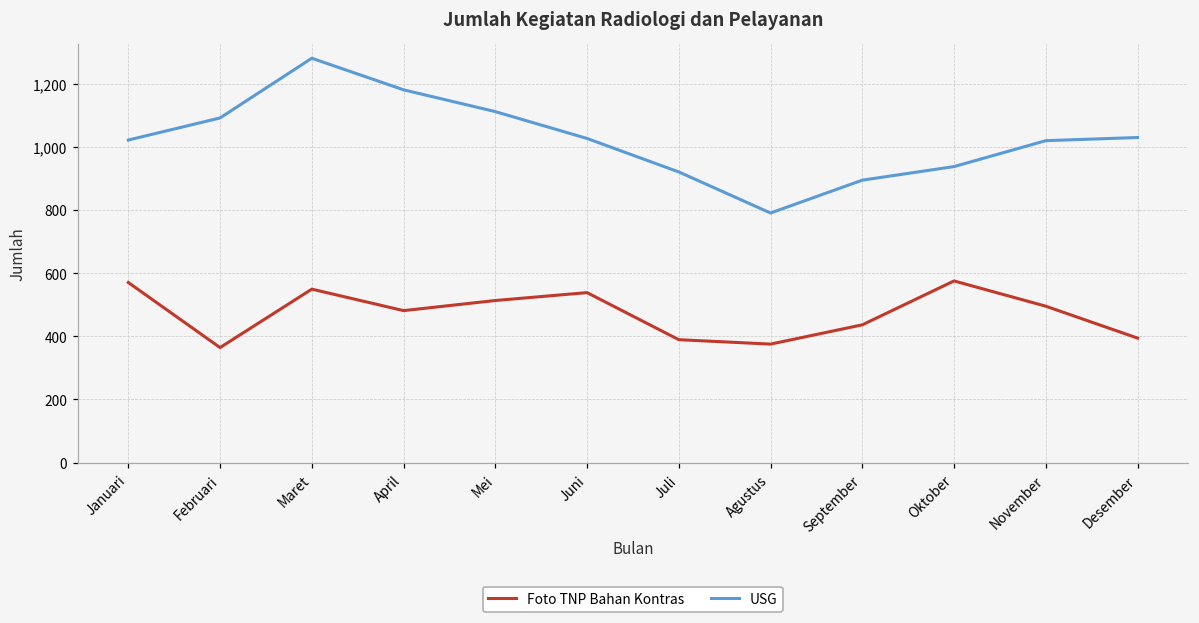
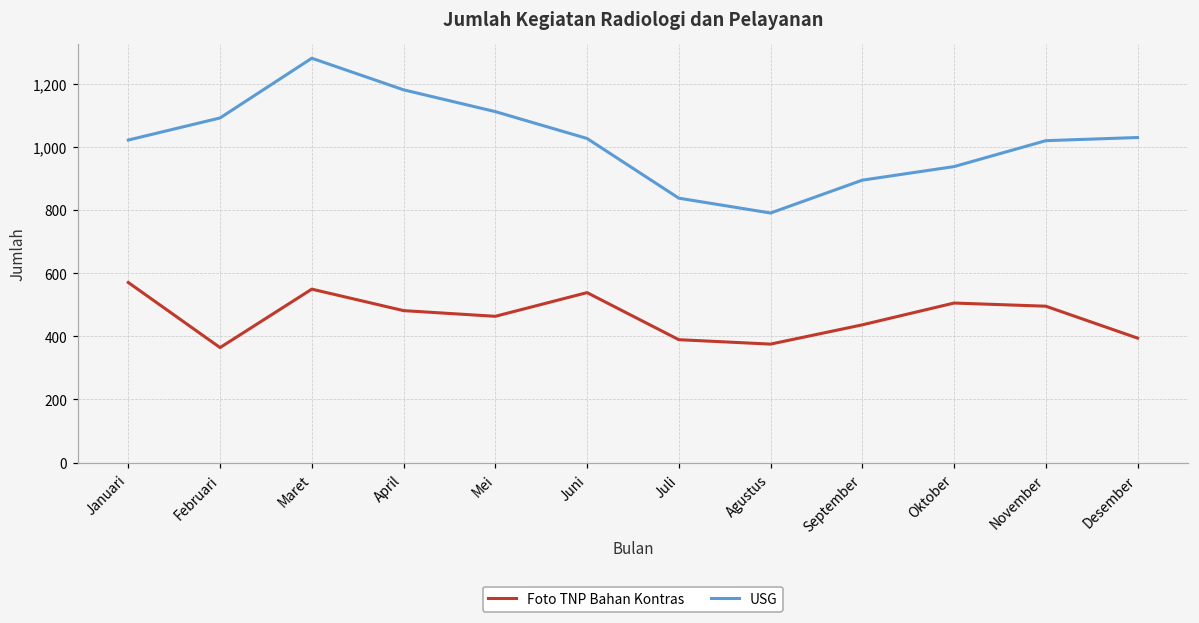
  {
    "Foto TNP Bahan Kontras": {
      "Januari": "570",
      "Februari": "360",
      "Maret": "550",
      "April": "480",
-     "Mei": "510",
+     "Mei": "460",
      "Juni": "540",
      "Juli": "390",
      "Agustus": "380",
      "September": "440",
-     "Oktober": "580",
+     "Oktober": "510",
      "November": "500",
      "Desember": "390"
    },
    "USG": {
      "Januari": "1,020",
      "Februari": "1,090",
      "Maret": "1,280",
      "April": "1,180",
      "Mei": "1,110",
      "Juni": "1,030",
-     "Juli": "920",
+     "Juli": "840",
      "Agustus": "790",
      "September": "890",
      "Oktober": "940",
      "November": "1,020",
      "Desember": "1,030"
    }
  }
